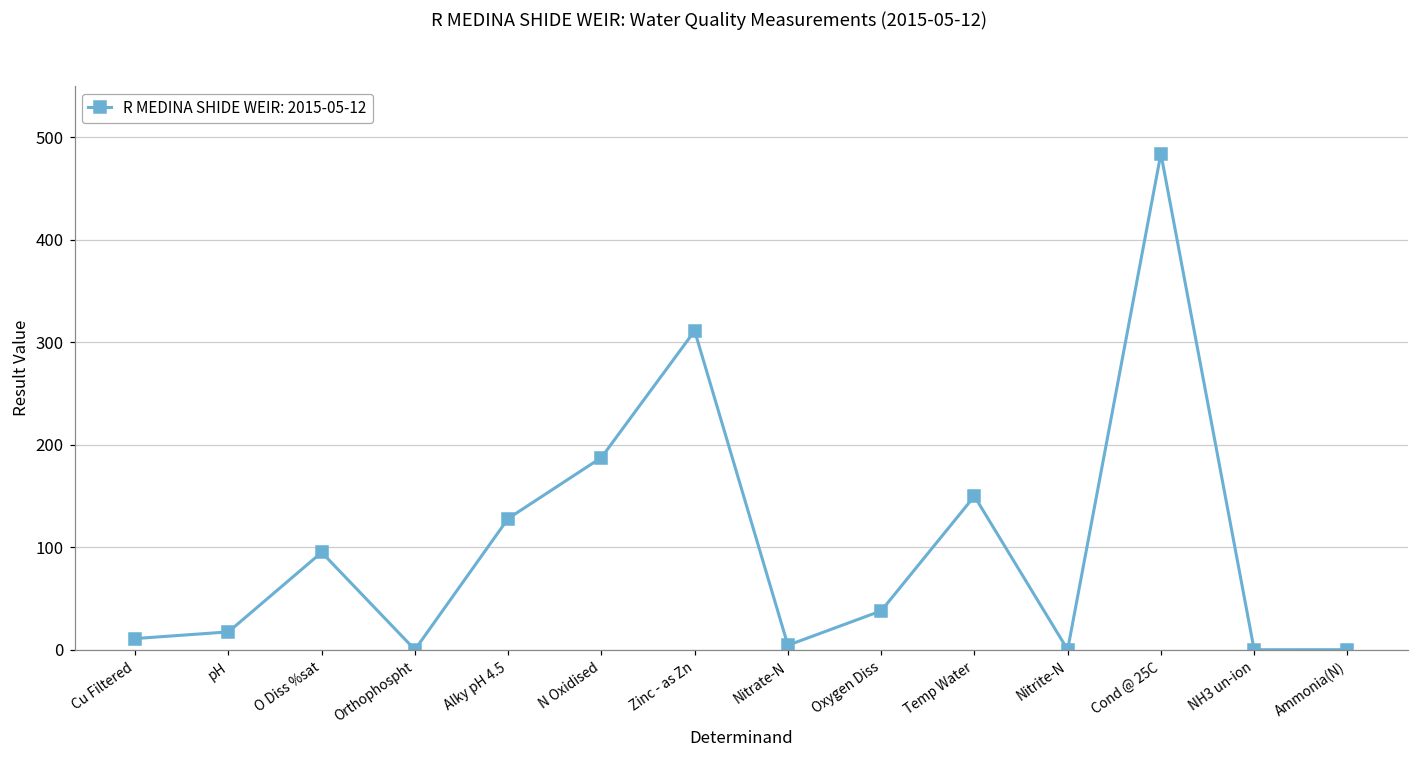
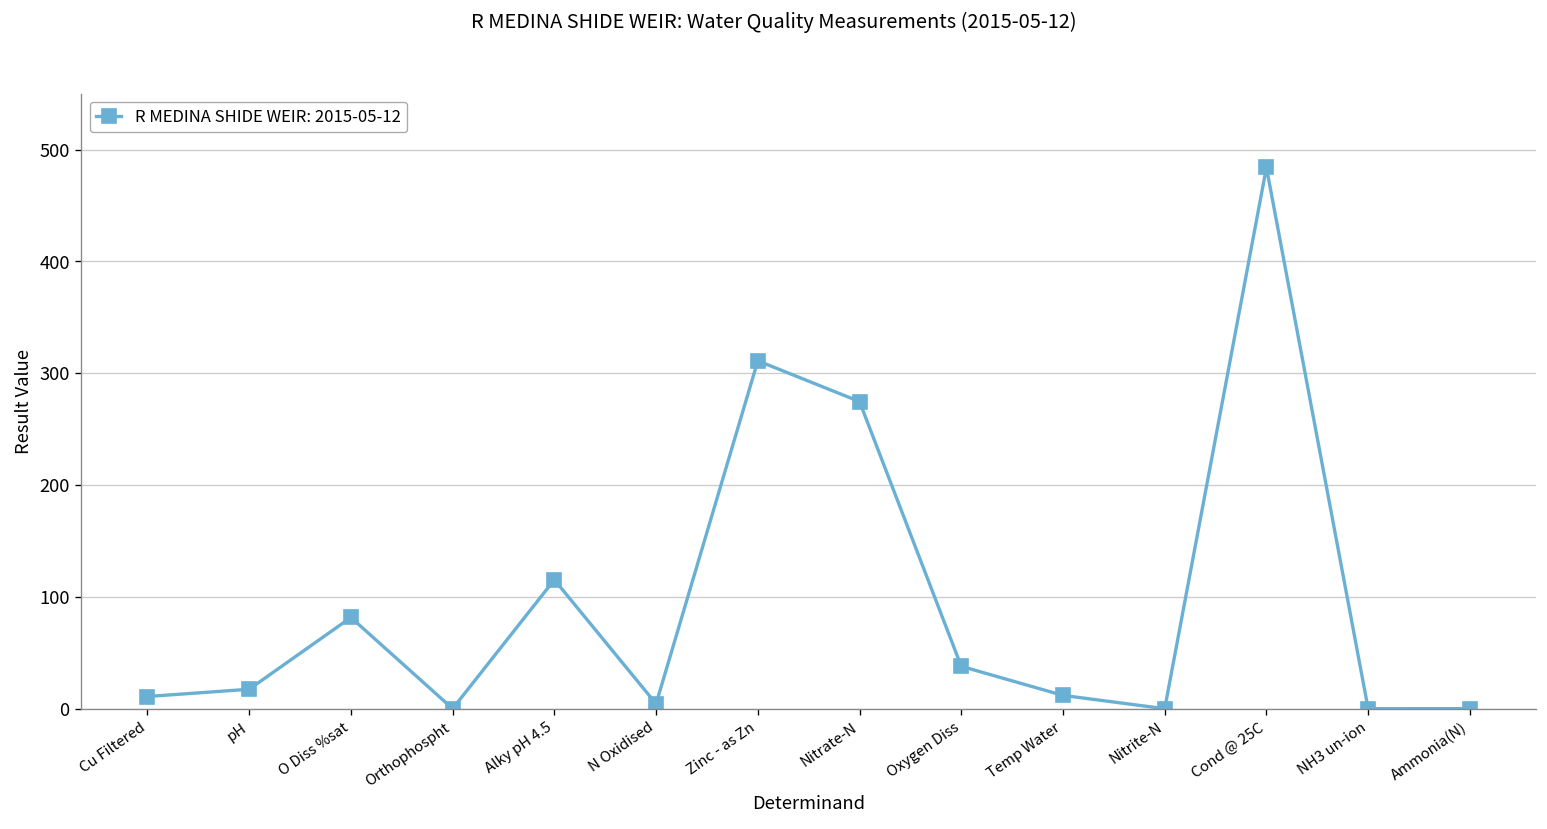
  {
    "Cu Filtered": 10,
    "pH": 20,
-   "O Diss %sat": 100,
+   "O Diss %sat": 80,
    "Orthophospht": 0,
-   "Alky pH 4.5": 130,
-   "N Oxidised": 190,
+   "Alky pH 4.5": 120,
+   "N Oxidised": 0,
    "Zinc - as Zn": 310,
-   "Nitrate-N": 0,
+   "Nitrate-N": 270,
    "Oxygen Diss": 40,
-   "Temp Water": 150,
+   "Temp Water": 10,
    "Nitrite-N": 0,
    "Cond @ 25C": 480,
    "NH3 un-ion": 0,
    "Ammonia(N)": 0
  }
